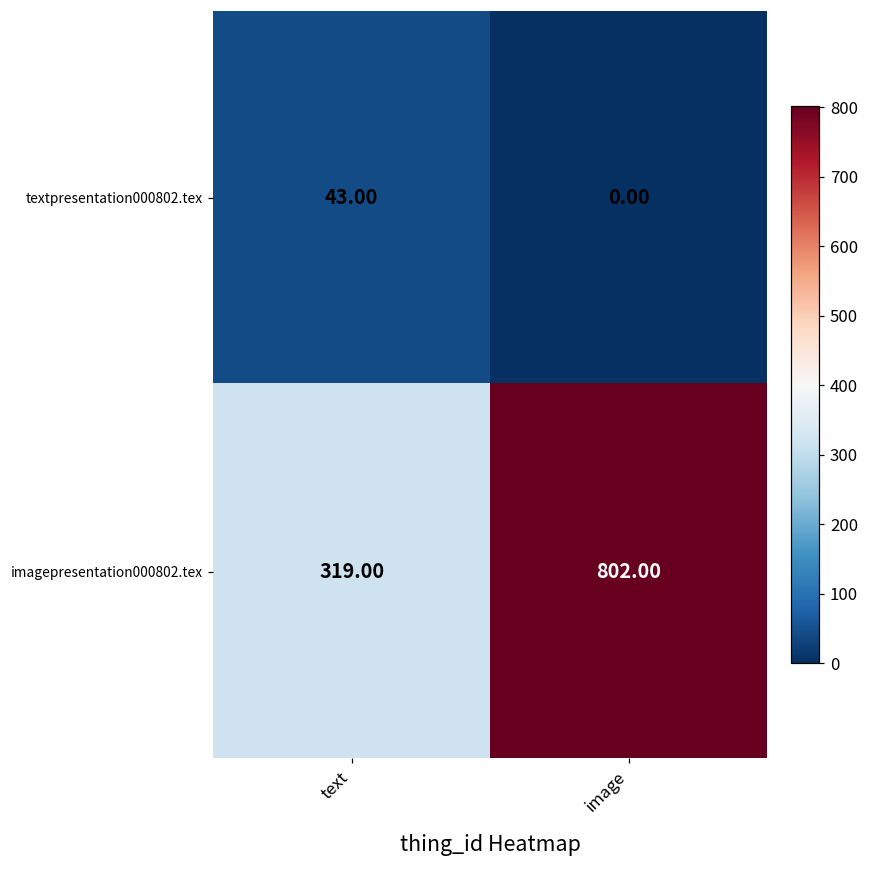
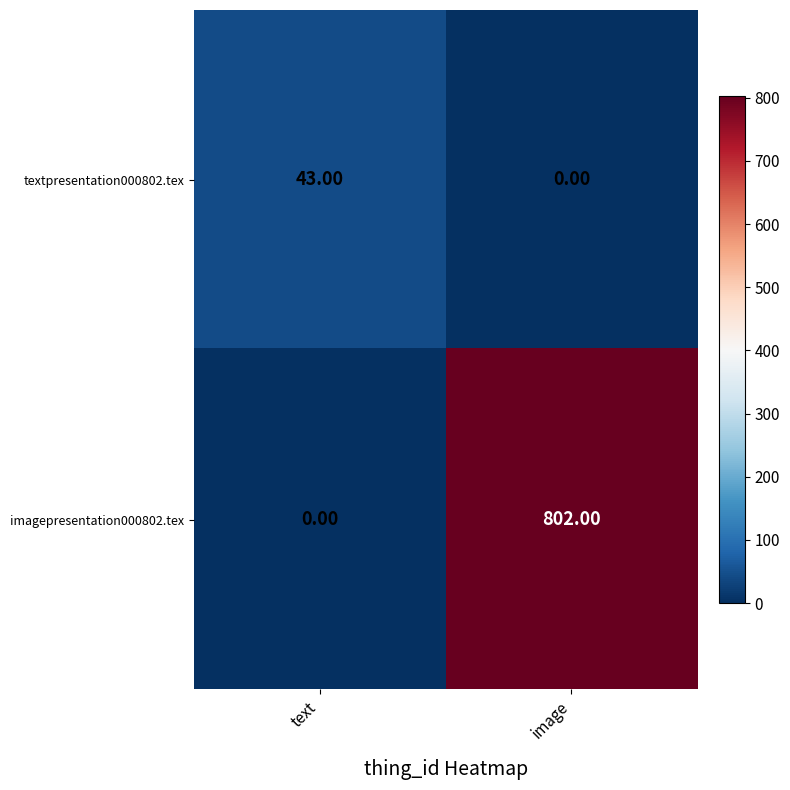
  {
    "textpresentation000802.tex": {
      "text": 43.00,
      "image": 0.00
    },
    "imagepresentation000802.tex": {
-     "text": 319.00,
+     "text": 0.00,
      "image": 802.00
    }
  }
